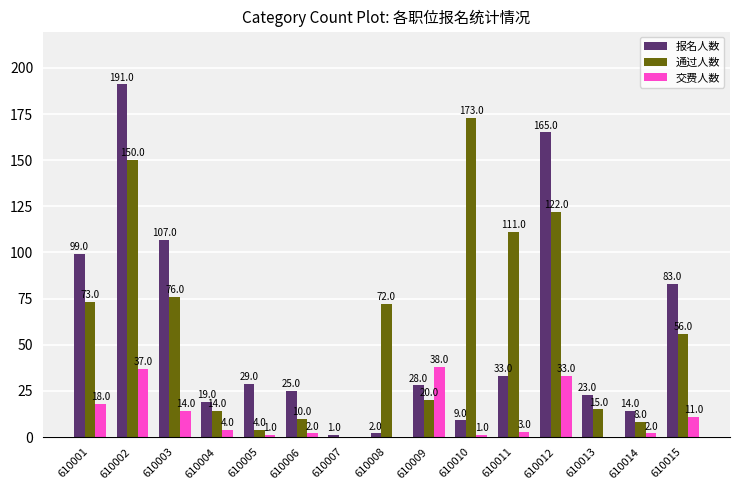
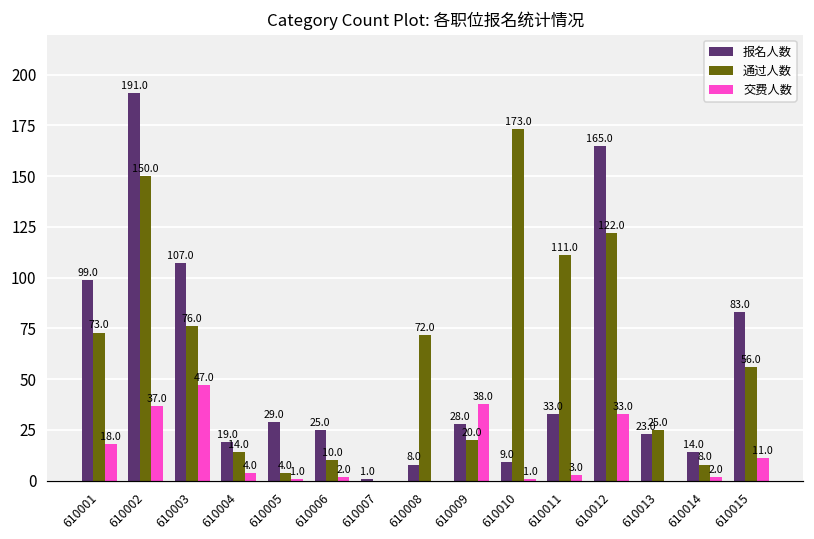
  {
    "报名人数": {
      "610001": 99.0,
      "610002": 191.0,
      "610003": 107.0,
      "610004": 19.0,
      "610005": 29.0,
      "610006": 25.0,
      "610007": 1.0,
-     "610008": 2.0,
+     "610008": 8.0,
      "610009": 28.0,
      "610010": 9.0,
      "610011": 33.0,
      "610012": 165.0,
      "610013": 23.0,
      "610014": 14.0,
      "610015": 83.0
    },
    "通过人数": {
      "610001": 73.0,
      "610002": 150.0,
      "610003": 76.0,
      "610004": 14.0,
      "610005": 4.0,
      "610006": 10.0,
      "610008": 72.0,
      "610009": 20.0,
      "610010": 173.0,
      "610011": 111.0,
      "610012": 122.0,
-     "610013": 15.0,
+     "610013": 25.0,
      "610014": 8.0,
      "610015": 56.0
    },
    "交费人数": {
      "610001": 18.0,
      "610002": 37.0,
-     "610003": 14.0,
+     "610003": 47.0,
      "610004": 4.0,
      "610005": 1.0,
      "610006": 2.0,
      "610009": 38.0,
      "610010": 1.0,
      "610011": 3.0,
      "610012": 33.0,
      "610014": 2.0,
      "610015": 11.0
    }
  }
